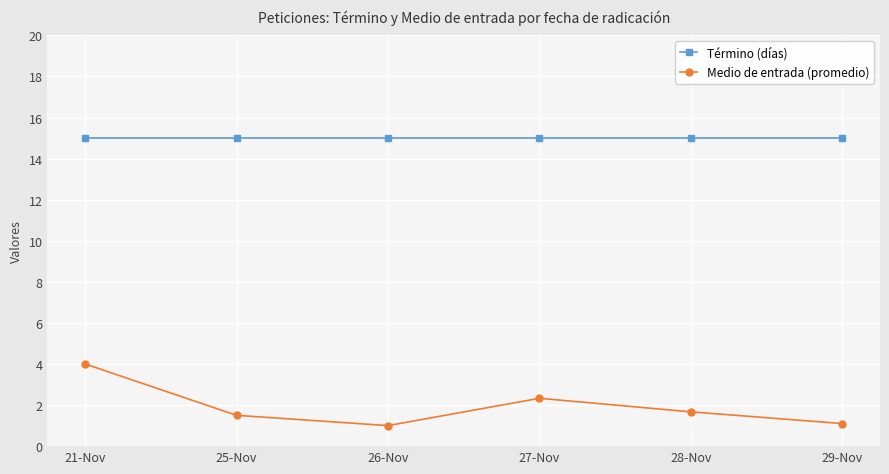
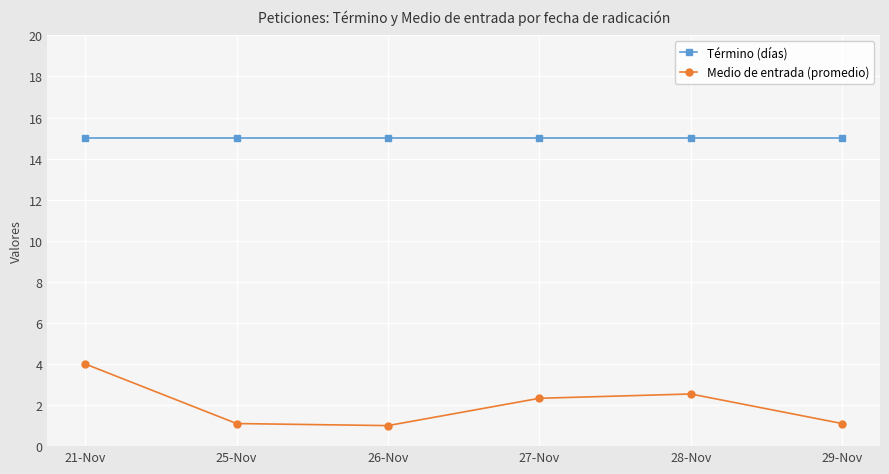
  {
    "Término (días)": {
      "21-Nov": 15.0,
      "25-Nov": 15.0,
      "26-Nov": 15.0,
      "27-Nov": 15.0,
      "28-Nov": 15.0,
      "29-Nov": 15.0
    },
    "Medio de entrada (promedio)": {
      "21-Nov": 4.0,
-     "25-Nov": 1.5,
+     "25-Nov": 1.1,
      "26-Nov": 1.0,
      "27-Nov": 2.3,
-     "28-Nov": 1.7,
+     "28-Nov": 2.5,
      "29-Nov": 1.1
    }
  }
